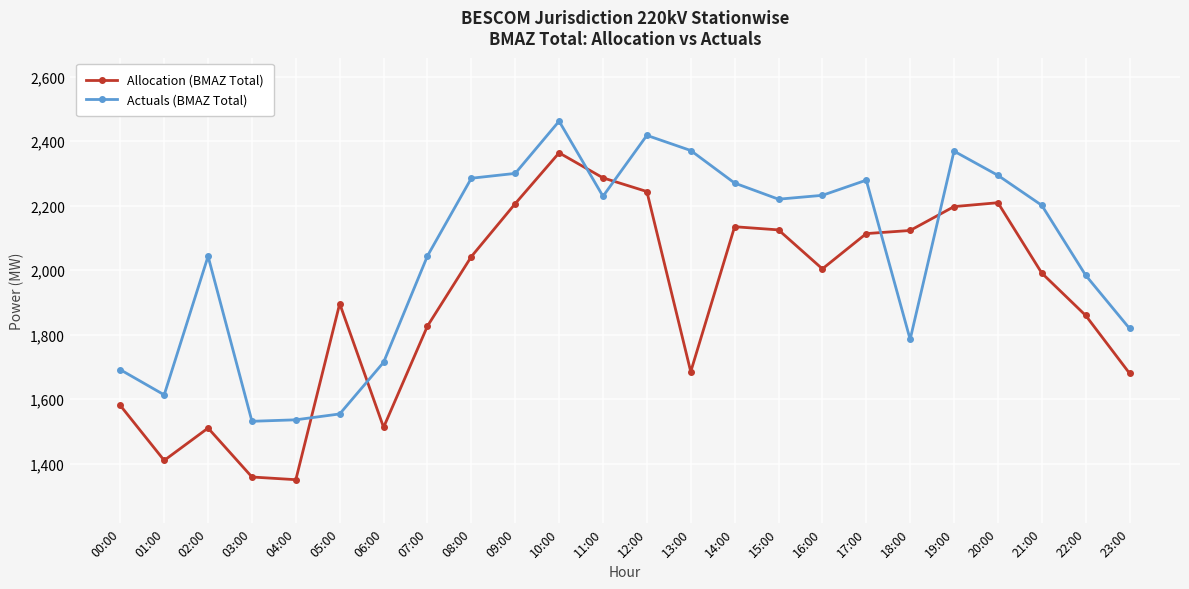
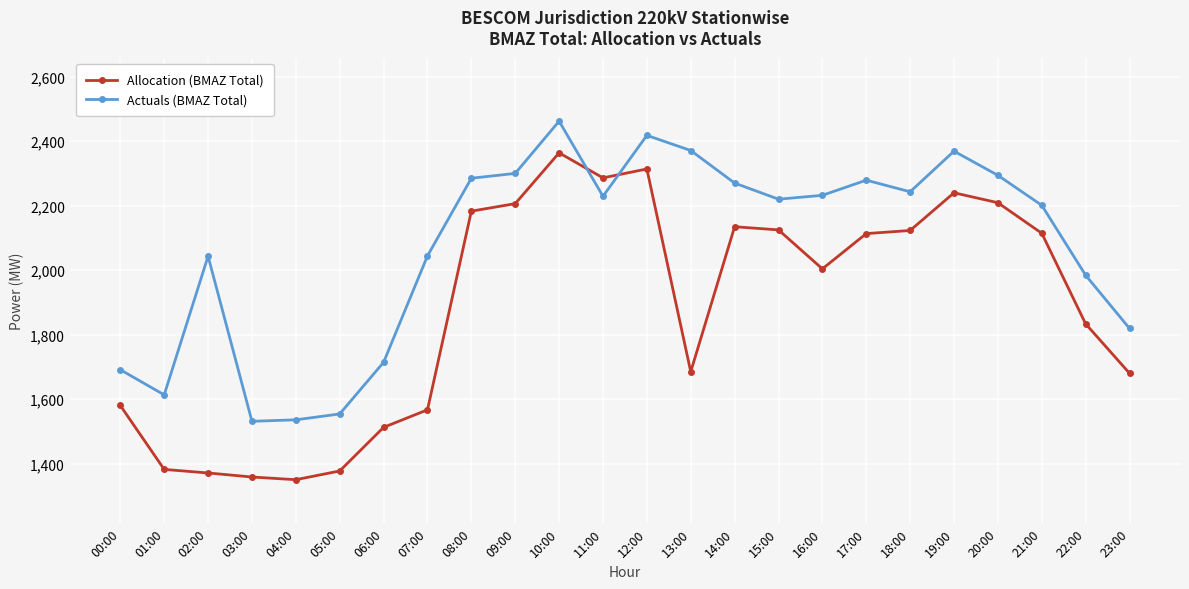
  {
    "Allocation (BMAZ Total)": {
      "00:00": "1,580",
-     "01:00": "1,410",
-     "02:00": "1,510",
+     "01:00": "1,380",
+     "02:00": "1,370",
      "03:00": "1,360",
      "04:00": "1,350",
-     "05:00": "1,900",
+     "05:00": "1,380",
      "06:00": "1,510",
-     "07:00": "1,830",
-     "08:00": "2,040",
+     "07:00": "1,570",
+     "08:00": "2,180",
      "09:00": "2,210",
      "10:00": "2,360",
      "11:00": "2,290",
-     "12:00": "2,240",
+     "12:00": "2,310",
      "13:00": "1,680",
      "14:00": "2,130",
      "15:00": "2,120",
      "16:00": "2,000",
      "17:00": "2,110",
      "18:00": "2,120",
-     "19:00": "2,200",
+     "19:00": "2,240",
      "20:00": "2,210",
-     "21:00": "1,990",
-     "22:00": "1,860",
+     "21:00": "2,110",
+     "22:00": "1,830",
      "23:00": "1,680"
    },
    "Actuals (BMAZ Total)": {
      "00:00": "1,690",
      "01:00": "1,610",
      "02:00": "2,040",
      "03:00": "1,530",
      "04:00": "1,540",
      "05:00": "1,550",
      "06:00": "1,710",
      "07:00": "2,040",
      "08:00": "2,290",
      "09:00": "2,300",
      "10:00": "2,460",
      "11:00": "2,230",
      "12:00": "2,420",
      "13:00": "2,370",
      "14:00": "2,270",
      "15:00": "2,220",
      "16:00": "2,230",
      "17:00": "2,280",
-     "18:00": "1,790",
+     "18:00": "2,240",
      "19:00": "2,370",
      "20:00": "2,290",
      "21:00": "2,200",
      "22:00": "1,980",
      "23:00": "1,820"
    }
  }
